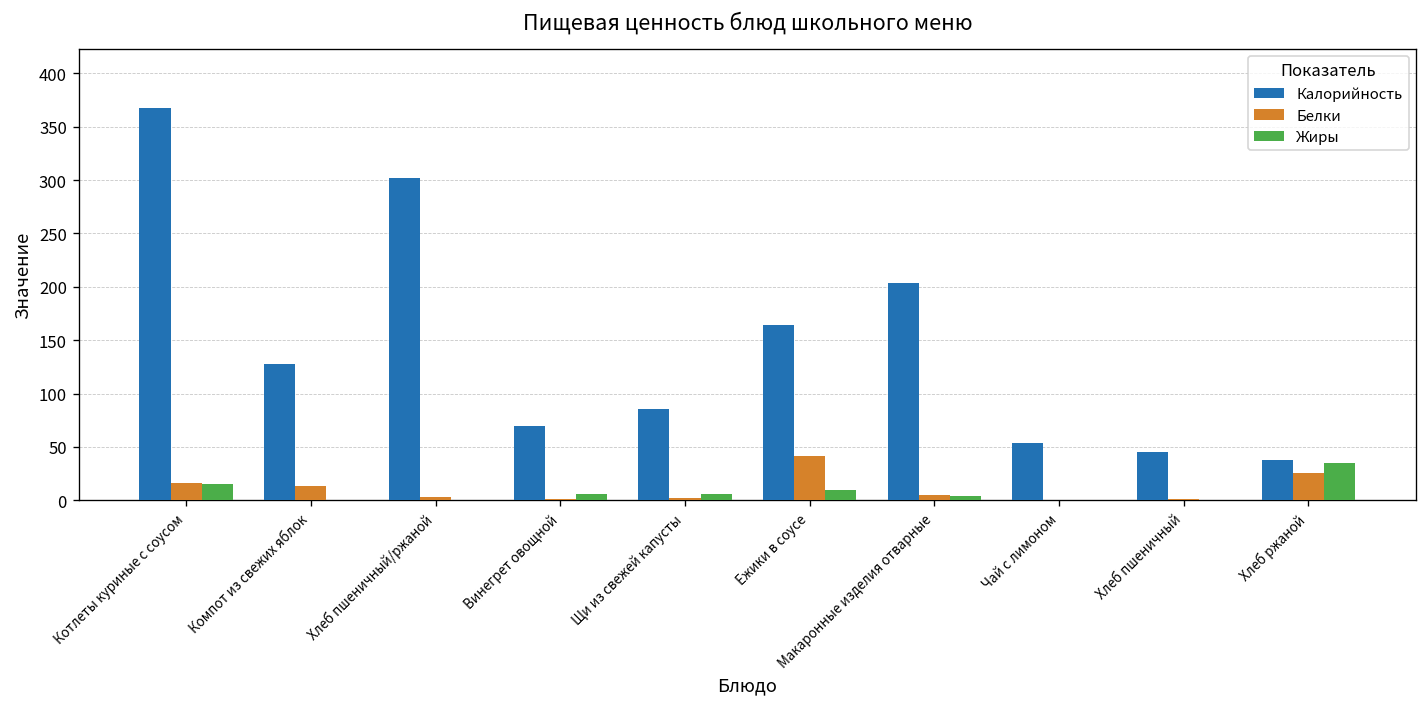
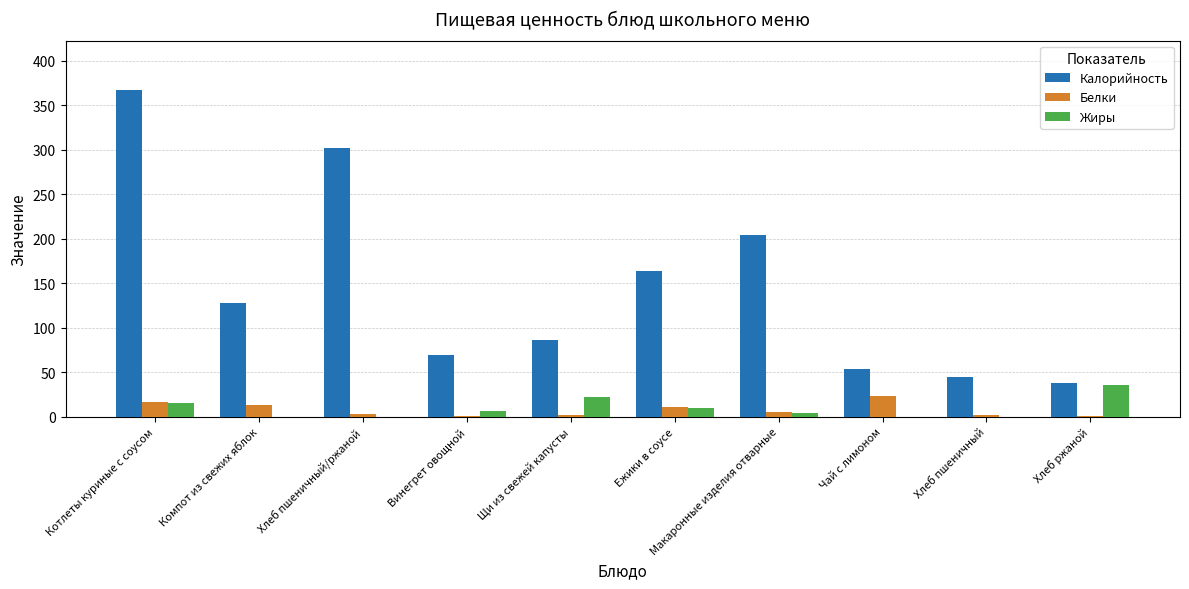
  {
    "Калорийность": {
      "Котлеты куриные с соусом": 370,
      "Компот из свежих яблок": 130,
      "Хлеб пшеничный/ржаной": 300,
      "Винегрет овощной": 70,
      "Щи из свежей капусты": 90,
      "Ежики в соусе": 160,
      "Макаронные изделия отварные": 200,
      "Чай с лимоном": 50,
      "Хлеб пшеничный": 50,
      "Хлеб ржаной": 40
    },
    "Белки": {
      "Котлеты куриные с соусом": 20,
      "Компот из свежих яблок": 10,
      "Хлеб пшеничный/ржаной": 0,
-     "Ежики в соусе": 40,
+     "Ежики в соусе": 10,
      "Макаронные изделия отварные": 10,
-     "Чай с лимоном": 0,
-     "Хлеб ржаной": 30
+     "Чай с лимоном": 20,
+     "Хлеб ржаной": 0
    },
    "Жиры": {
      "Котлеты куриные с соусом": 20,
      "Компот из свежих яблок": 0,
      "Винегрет овощной": 10,
-     "Щи из свежей капусты": 10,
+     "Щи из свежей капусты": 20,
      "Ежики в соусе": 10,
      "Макаронные изделия отварные": 0,
      "Хлеб ржаной": 40
    }
  }
